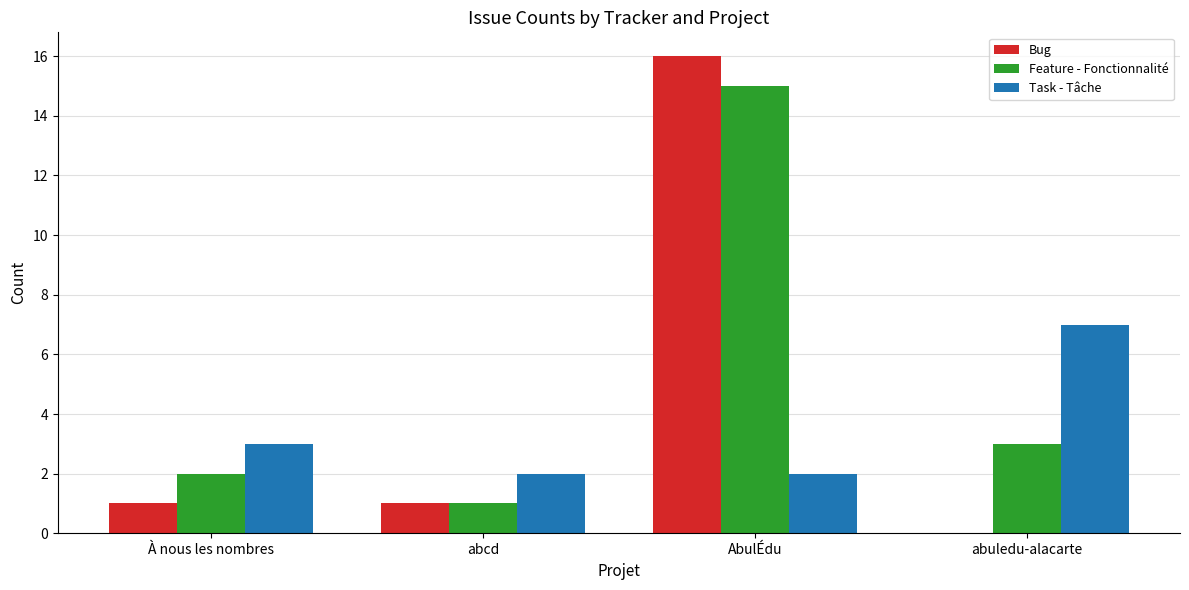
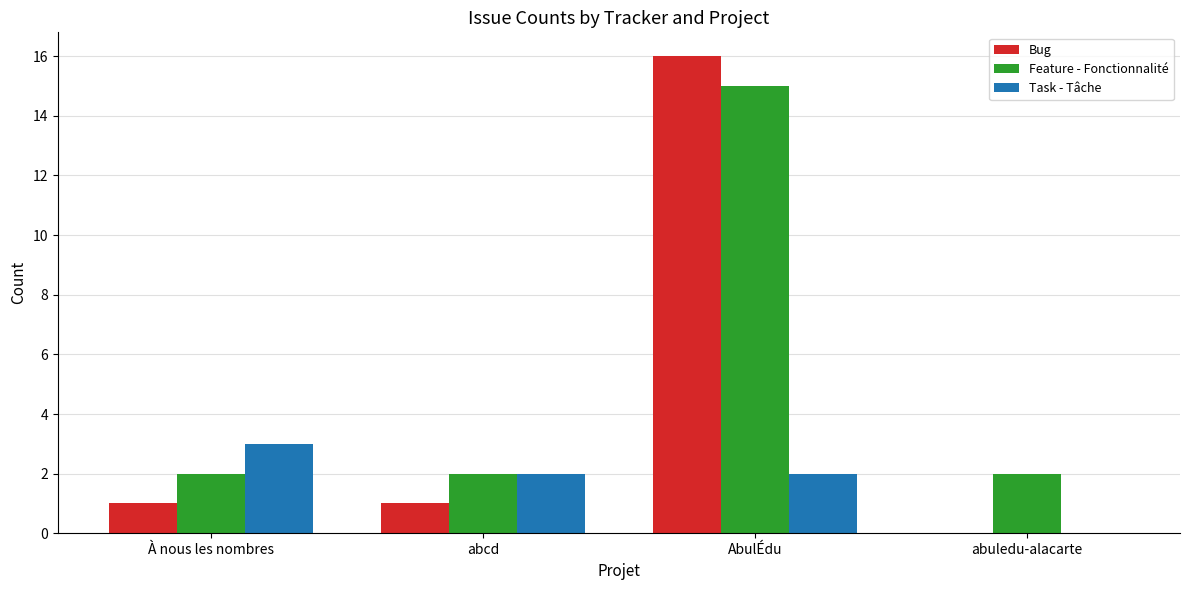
  {
    "Bug": {
      "À nous les nombres": 1,
      "abcd": 1,
      "AbulÉdu": 16,
      "abuledu-alacarte": 0
    },
    "Feature - Fonctionnalité": {
      "À nous les nombres": 2,
-     "abcd": 1,
+     "abcd": 2,
      "AbulÉdu": 15,
-     "abuledu-alacarte": 3
+     "abuledu-alacarte": 2
    },
    "Task - Tâche": {
      "À nous les nombres": 3,
      "abcd": 2,
      "AbulÉdu": 2,
-     "abuledu-alacarte": 7
+     "abuledu-alacarte": 0
    }
  }
